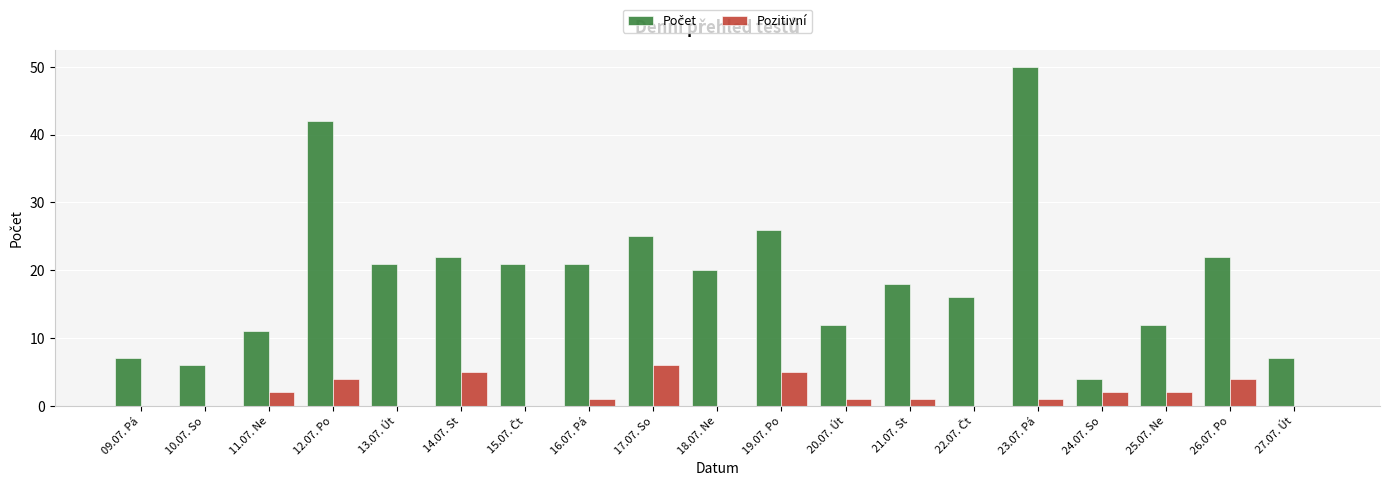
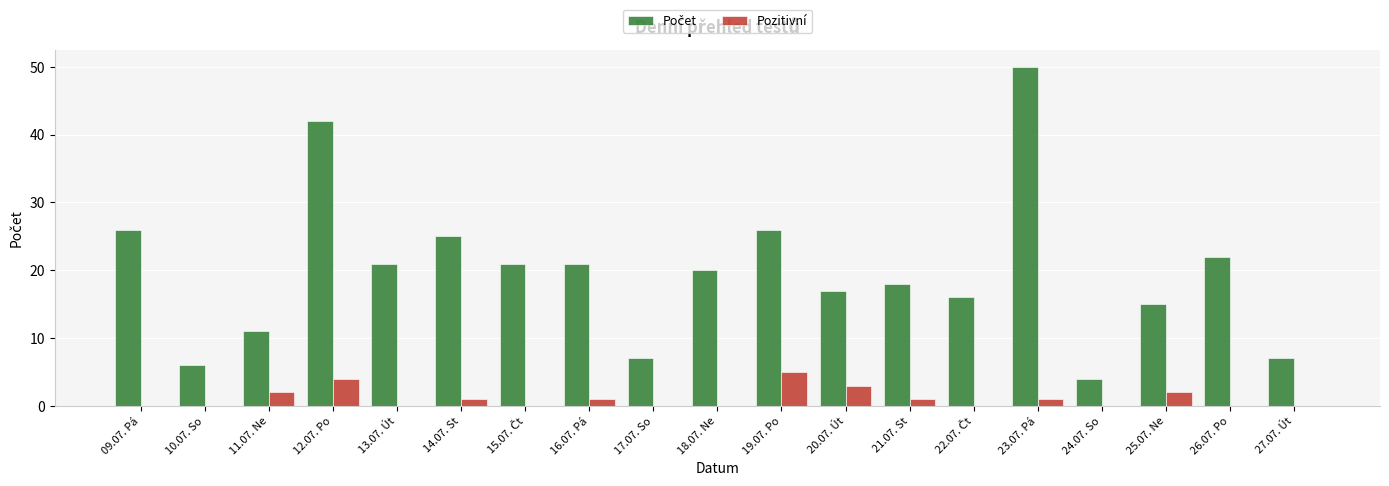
  {
    "Počet": {
-     "09.07. Pá": 7,
+     "09.07. Pá": 26,
      "10.07. So": 6,
      "11.07. Ne": 11,
      "12.07. Po": 42,
      "13.07. Út": 21,
-     "14.07. St": 22,
+     "14.07. St": 25,
      "15.07. Čt": 21,
      "16.07. Pá": 21,
-     "17.07. So": 25,
+     "17.07. So": 7,
      "18.07. Ne": 20,
      "19.07. Po": 26,
-     "20.07. Út": 12,
+     "20.07. Út": 17,
      "21.07. St": 18,
      "22.07. Čt": 16,
      "23.07. Pá": 50,
      "24.07. So": 4,
-     "25.07. Ne": 12,
+     "25.07. Ne": 15,
      "26.07. Po": 22,
      "27.07. Út": 7
    },
    "Pozitivní": {
      "09.07. Pá": 0,
      "10.07. So": 0,
      "11.07. Ne": 2,
      "12.07. Po": 4,
      "13.07. Út": 0,
-     "14.07. St": 5,
+     "14.07. St": 1,
      "15.07. Čt": 0,
      "16.07. Pá": 1,
-     "17.07. So": 6,
+     "17.07. So": 0,
      "18.07. Ne": 0,
      "19.07. Po": 5,
-     "20.07. Út": 1,
+     "20.07. Út": 3,
      "21.07. St": 1,
      "22.07. Čt": 0,
      "23.07. Pá": 1,
-     "24.07. So": 2,
+     "24.07. So": 0,
      "25.07. Ne": 2,
-     "26.07. Po": 4,
+     "26.07. Po": 0,
      "27.07. Út": 0
    }
  }
